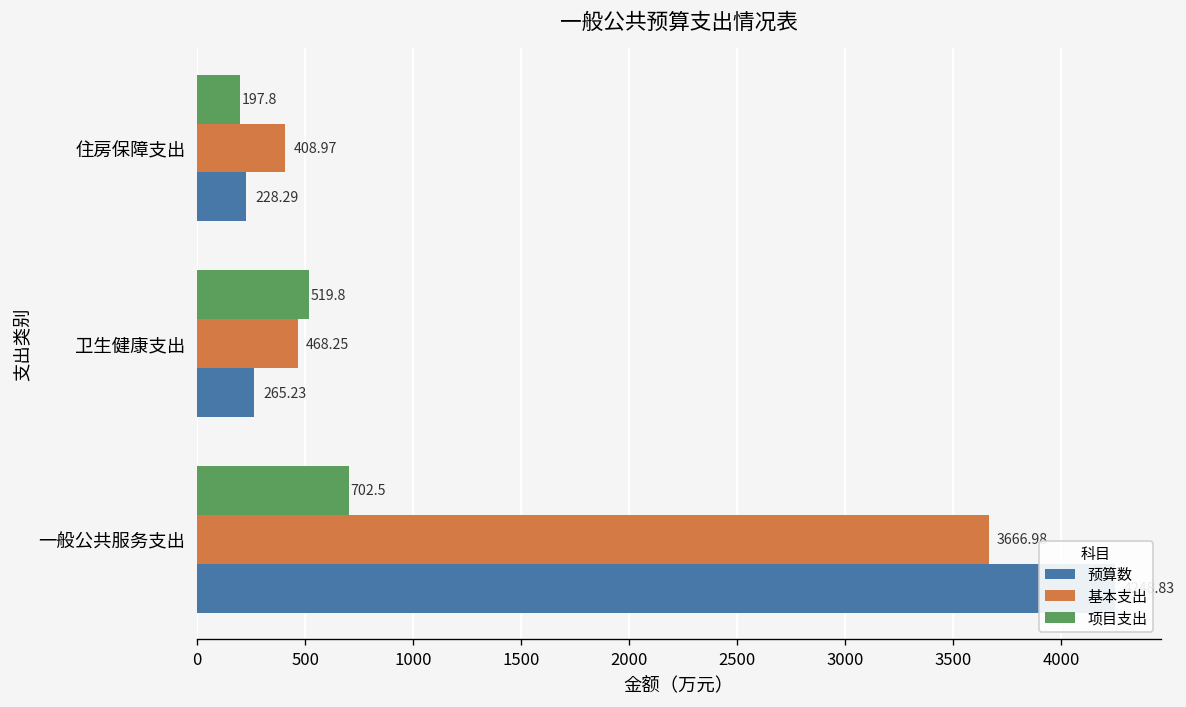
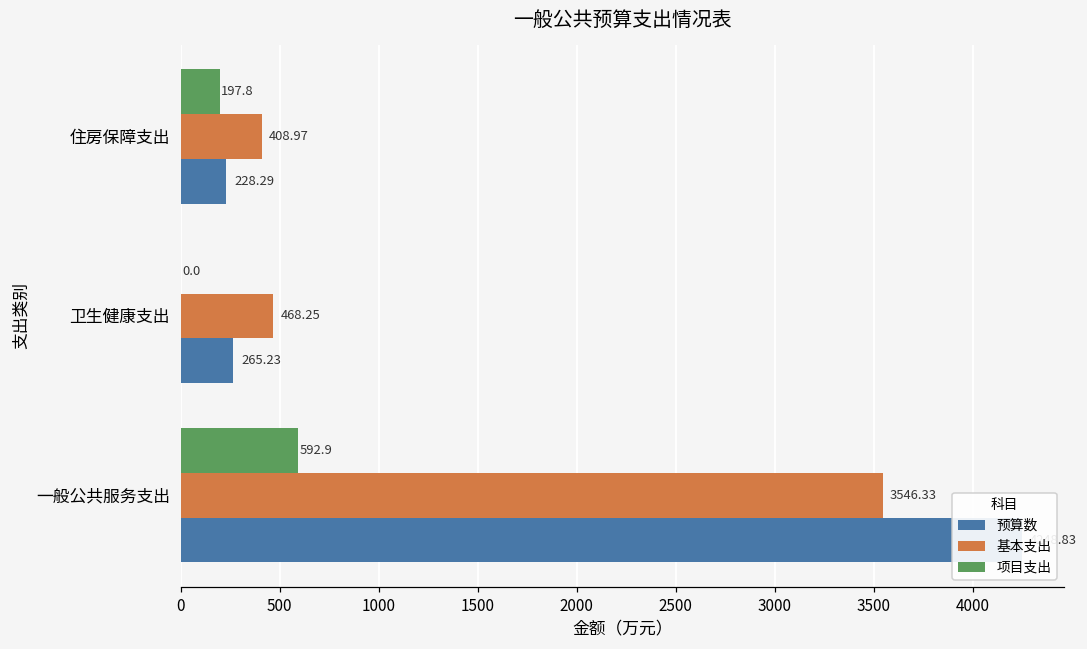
  {
    "预算数": {
      "住房保障支出": 228.29,
      "卫生健康支出": 265.23
    },
    "基本支出": {
-     "一般公共服务支出": 3670
+     "一般公共服务支出": 3550
    },
    "项目支出": {
      "住房保障支出": 197.8,
-     "卫生健康支出": 519.8,
-     "一般公共服务支出": 702.5
+     "卫生健康支出": 0.0,
+     "一般公共服务支出": 592.9
    }
  }
